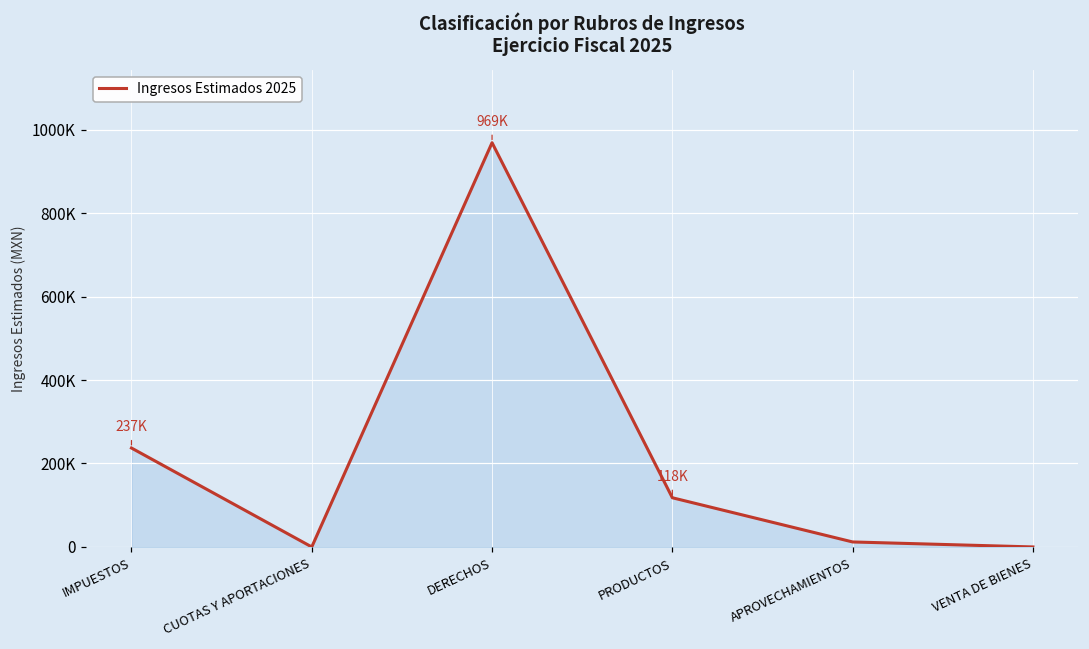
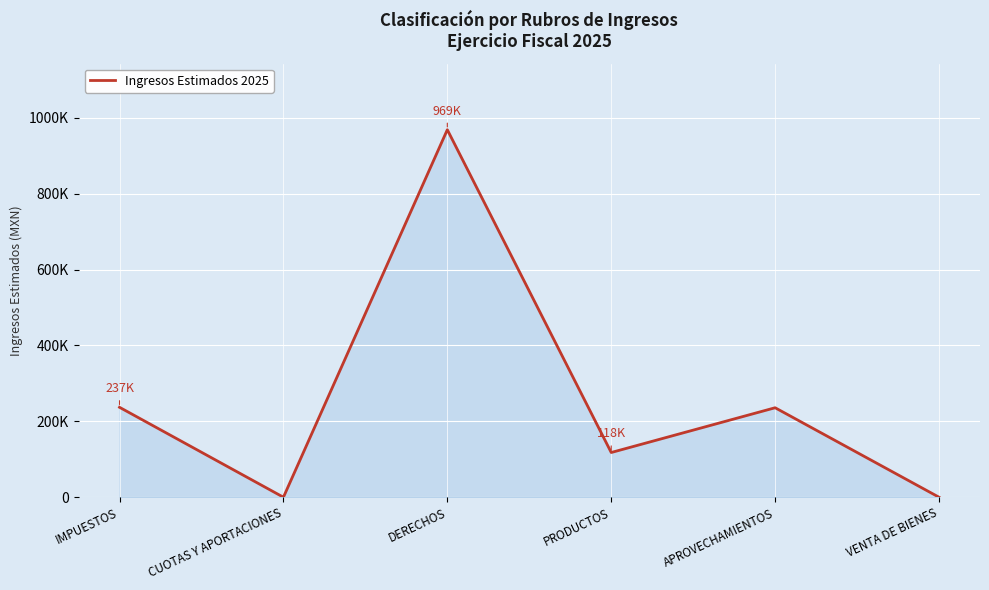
  {
    "CUOTAS Y APORTACIONES": 0,
-   "APROVECHAMIENTOS": 10000,
+   "APROVECHAMIENTOS": 240000,
    "VENTA DE BIENES": 0
  }
